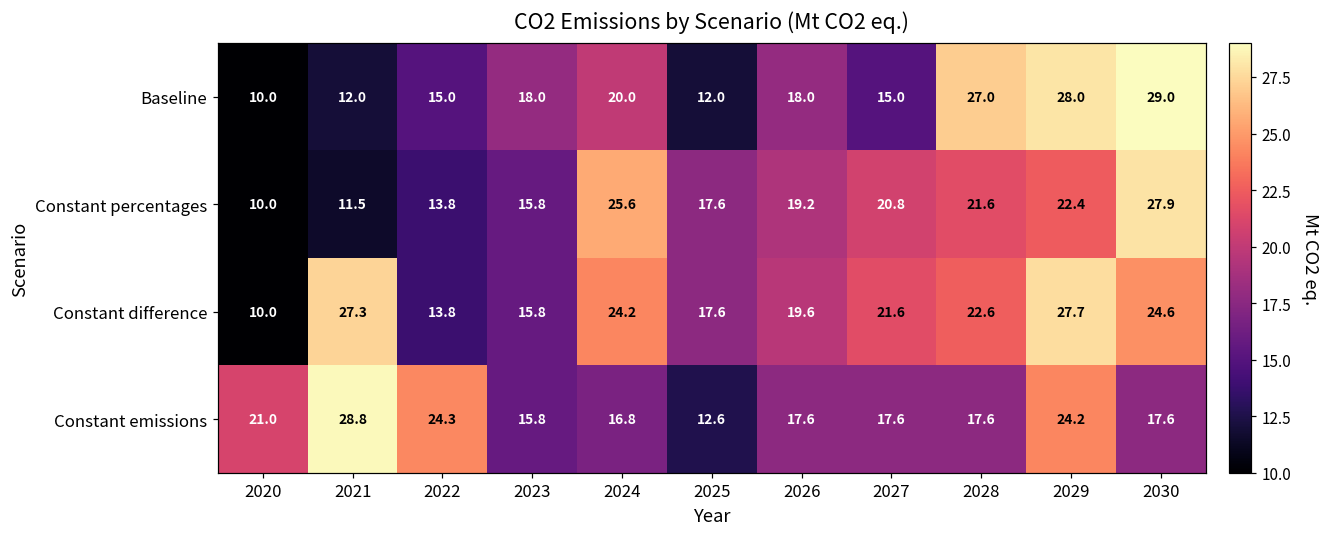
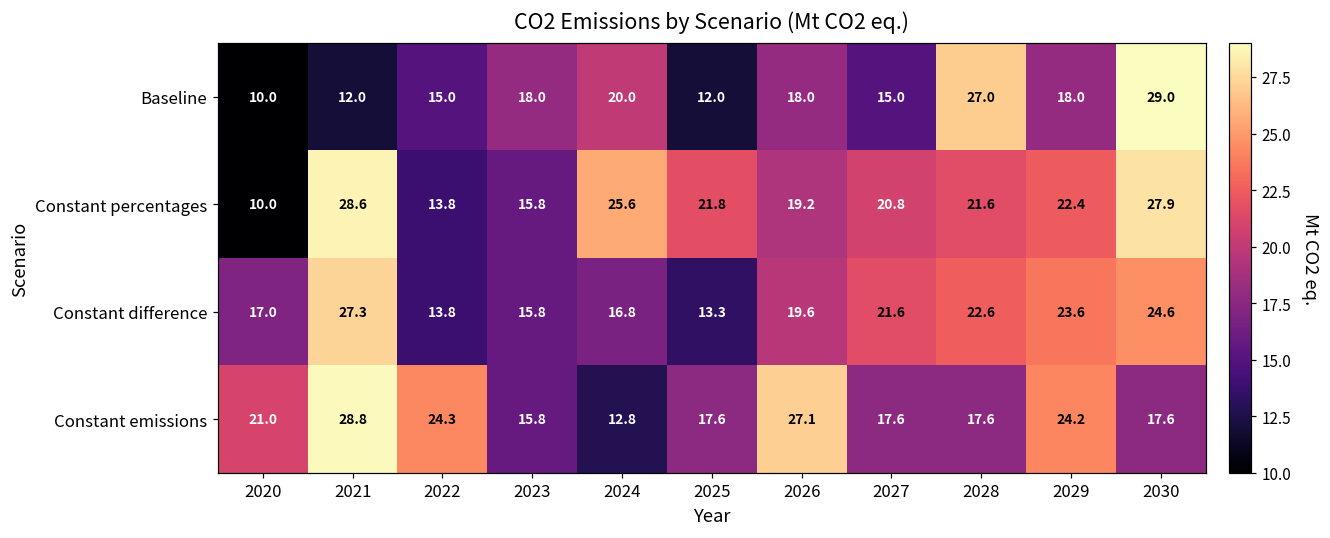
  {
    "Baseline": {
      "2020": 10.0,
      "2021": 12.0,
      "2022": 15.0,
      "2023": 18.0,
      "2024": 20.0,
      "2025": 12.0,
      "2026": 18.0,
      "2027": 15.0,
      "2028": 27.0,
-     "2029": 28.0,
+     "2029": 18.0,
      "2030": 29.0
    },
    "Constant percentages": {
      "2020": 10.0,
-     "2021": 11.5,
+     "2021": 28.6,
      "2022": 13.8,
      "2023": 15.8,
      "2024": 25.6,
-     "2025": 17.6,
+     "2025": 21.8,
      "2026": 19.2,
      "2027": 20.8,
      "2028": 21.6,
      "2029": 22.4,
      "2030": 27.9
    },
    "Constant difference": {
-     "2020": 10.0,
+     "2020": 17.0,
      "2021": 27.3,
      "2022": 13.8,
      "2023": 15.8,
-     "2024": 24.2,
-     "2025": 17.6,
+     "2024": 16.8,
+     "2025": 13.3,
      "2026": 19.6,
      "2027": 21.6,
      "2028": 22.6,
-     "2029": 27.7,
+     "2029": 23.6,
      "2030": 24.6
    },
    "Constant emissions": {
      "2020": 21.0,
      "2021": 28.8,
      "2022": 24.3,
      "2023": 15.8,
-     "2024": 16.8,
-     "2025": 12.6,
-     "2026": 17.6,
+     "2024": 12.8,
+     "2025": 17.6,
+     "2026": 27.1,
      "2027": 17.6,
      "2028": 17.6,
      "2029": 24.2,
      "2030": 17.6
    }
  }
